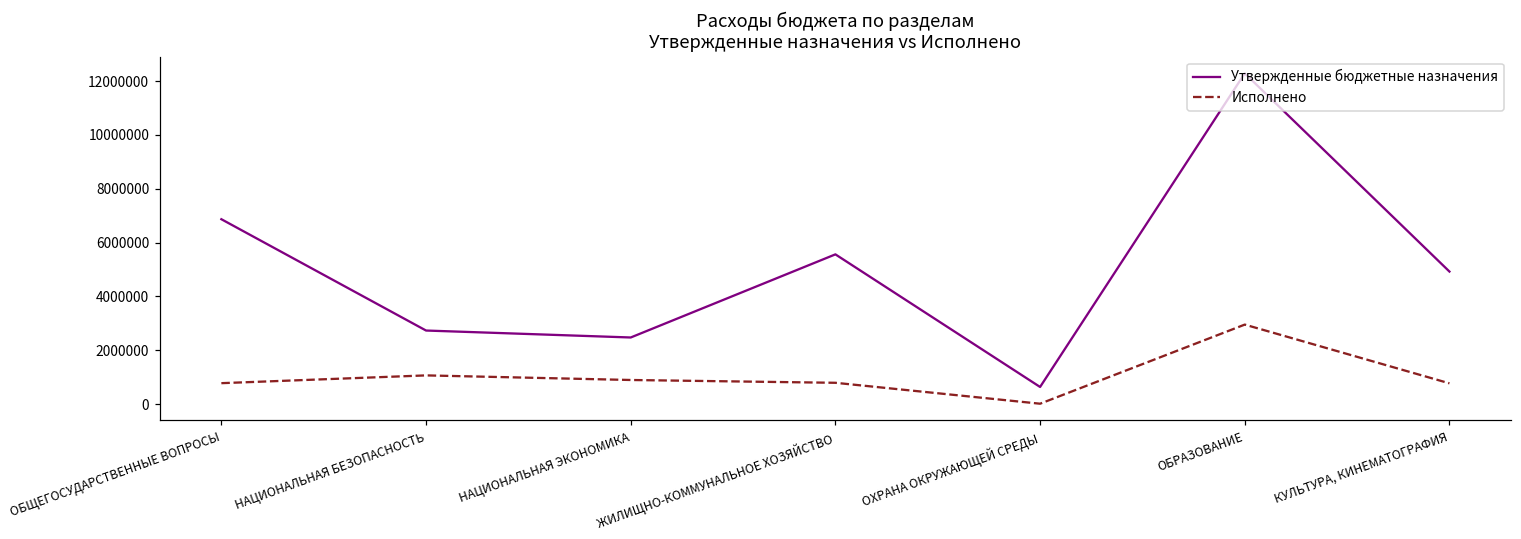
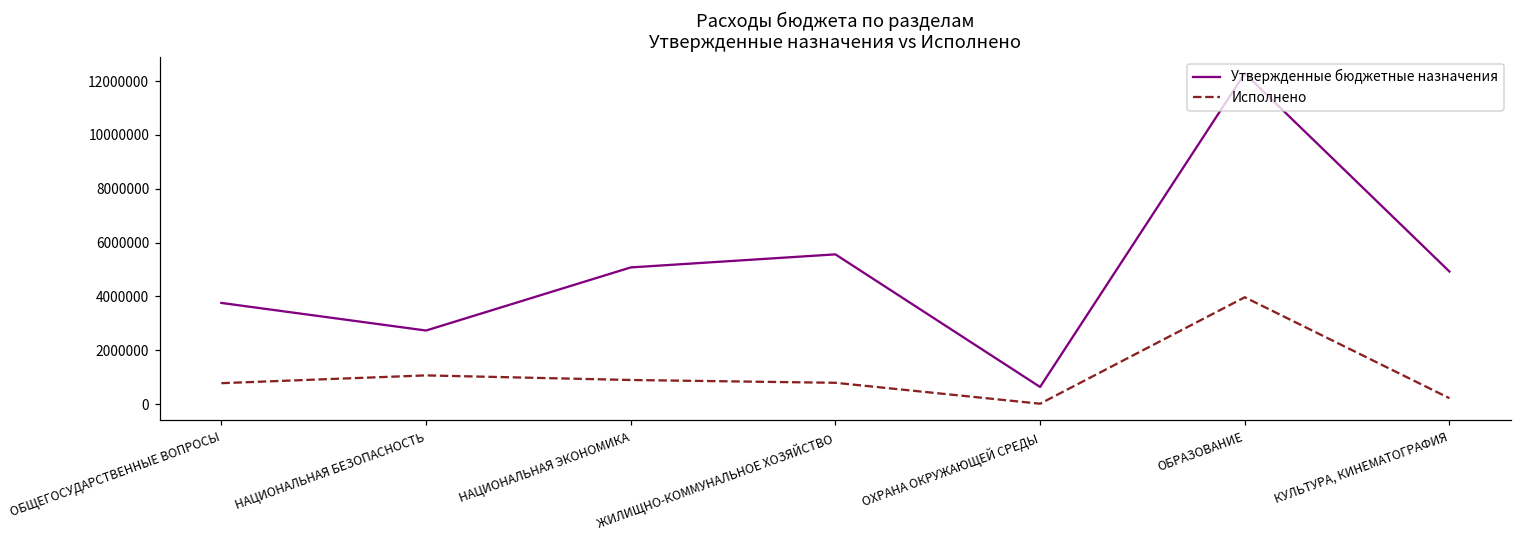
  {
    "Утвержденные бюджетные назначения": {
-     "ОБЩЕГОСУДАРСТВЕННЫЕ ВОПРОСЫ": 6900000,
+     "ОБЩЕГОСУДАРСТВЕННЫЕ ВОПРОСЫ": 3800000,
      "НАЦИОНАЛЬНАЯ БЕЗОПАСНОСТЬ": 2700000,
-     "НАЦИОНАЛЬНАЯ ЭКОНОМИКА": 2500000,
+     "НАЦИОНАЛЬНАЯ ЭКОНОМИКА": 5100000,
      "ЖИЛИЩНО-КОММУНАЛЬНОЕ ХОЗЯЙСТВО": 5600000,
      "ОХРАНА ОКРУЖАЮЩЕЙ СРЕДЫ": 600000,
      "КУЛЬТУРА, КИНЕМАТОГРАФИЯ": 4900000
    },
    "Исполнено": {
      "ОБЩЕГОСУДАРСТВЕННЫЕ ВОПРОСЫ": 800000,
      "НАЦИОНАЛЬНАЯ БЕЗОПАСНОСТЬ": 1100000,
      "НАЦИОНАЛЬНАЯ ЭКОНОМИКА": 900000,
      "ЖИЛИЩНО-КОММУНАЛЬНОЕ ХОЗЯЙСТВО": 800000,
      "ОХРАНА ОКРУЖАЮЩЕЙ СРЕДЫ": 0,
-     "ОБРАЗОВАНИЕ": 3000000,
-     "КУЛЬТУРА, КИНЕМАТОГРАФИЯ": 800000
+     "ОБРАЗОВАНИЕ": 4000000,
+     "КУЛЬТУРА, КИНЕМАТОГРАФИЯ": 200000
    }
  }
